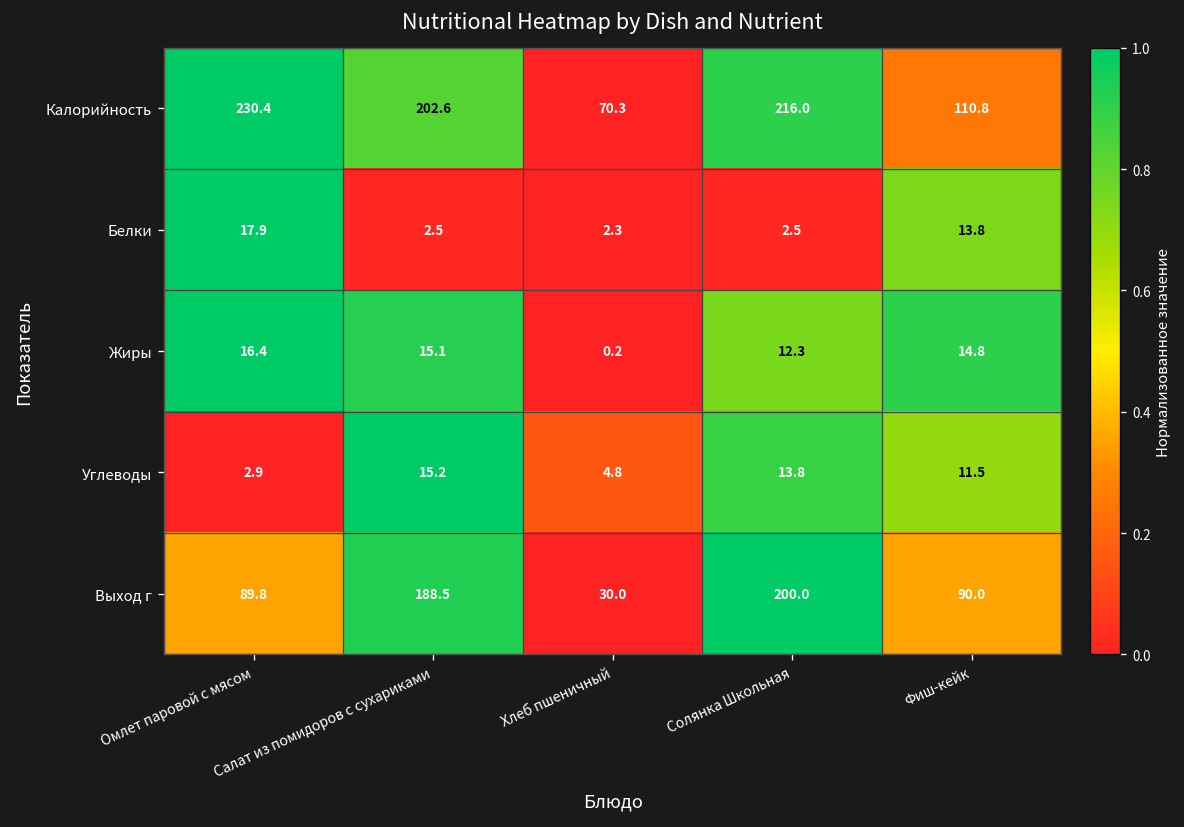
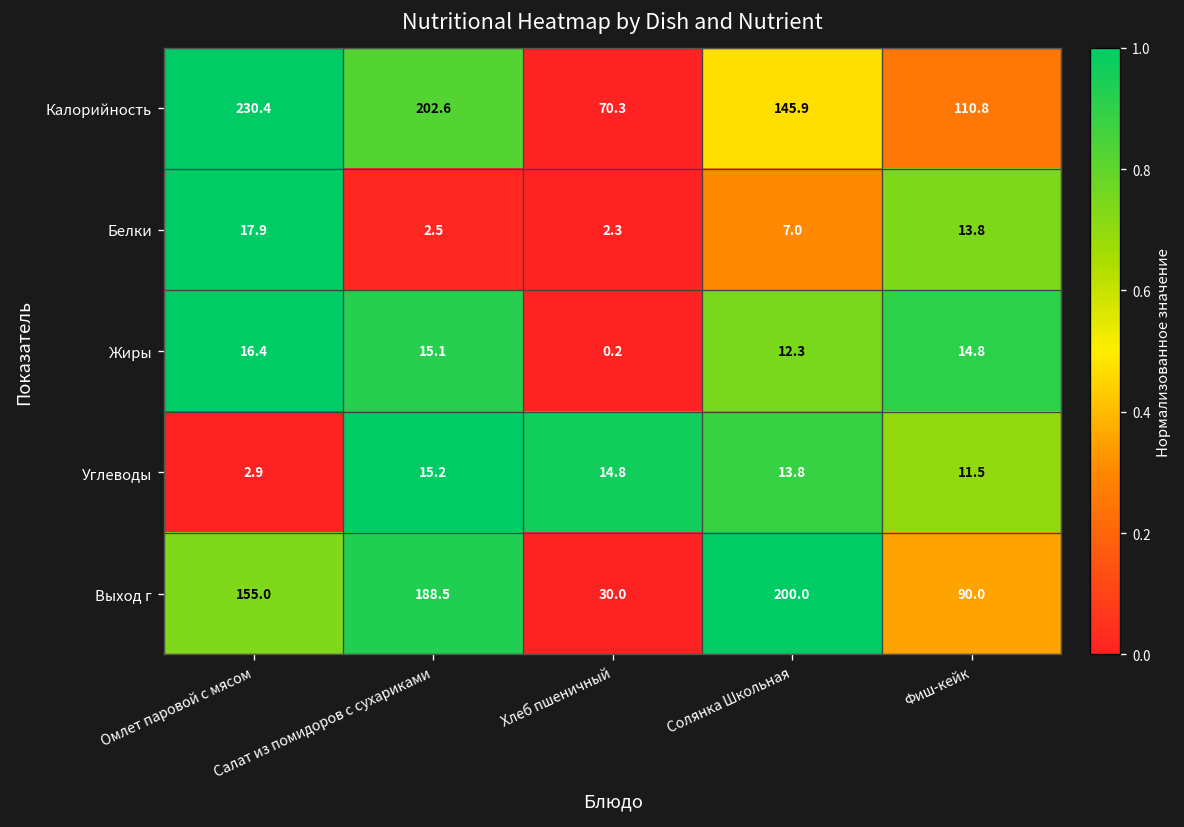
  {
    "Калорийность": {
      "Омлет паровой с мясом": 230.4,
      "Салат из помидоров с сухариками": 202.6,
      "Хлеб пшеничный": 70.3,
-     "Солянка Школьная": 216.0,
+     "Солянка Школьная": 145.9,
      "Фиш-кейк": 110.8
    },
    "Белки": {
      "Омлет паровой с мясом": 17.9,
      "Салат из помидоров с сухариками": 2.5,
      "Хлеб пшеничный": 2.3,
-     "Солянка Школьная": 2.5,
+     "Солянка Школьная": 7.0,
      "Фиш-кейк": 13.8
    },
    "Жиры": {
      "Омлет паровой с мясом": 16.4,
      "Салат из помидоров с сухариками": 15.1,
      "Хлеб пшеничный": 0.2,
      "Солянка Школьная": 12.3,
      "Фиш-кейк": 14.8
    },
    "Углеводы": {
      "Омлет паровой с мясом": 2.9,
      "Салат из помидоров с сухариками": 15.2,
-     "Хлеб пшеничный": 4.8,
+     "Хлеб пшеничный": 14.8,
      "Солянка Школьная": 13.8,
      "Фиш-кейк": 11.5
    },
    "Выход г": {
-     "Омлет паровой с мясом": 89.8,
+     "Омлет паровой с мясом": 155.0,
      "Салат из помидоров с сухариками": 188.5,
      "Хлеб пшеничный": 30.0,
      "Солянка Школьная": 200.0,
      "Фиш-кейк": 90.0
    }
  }
